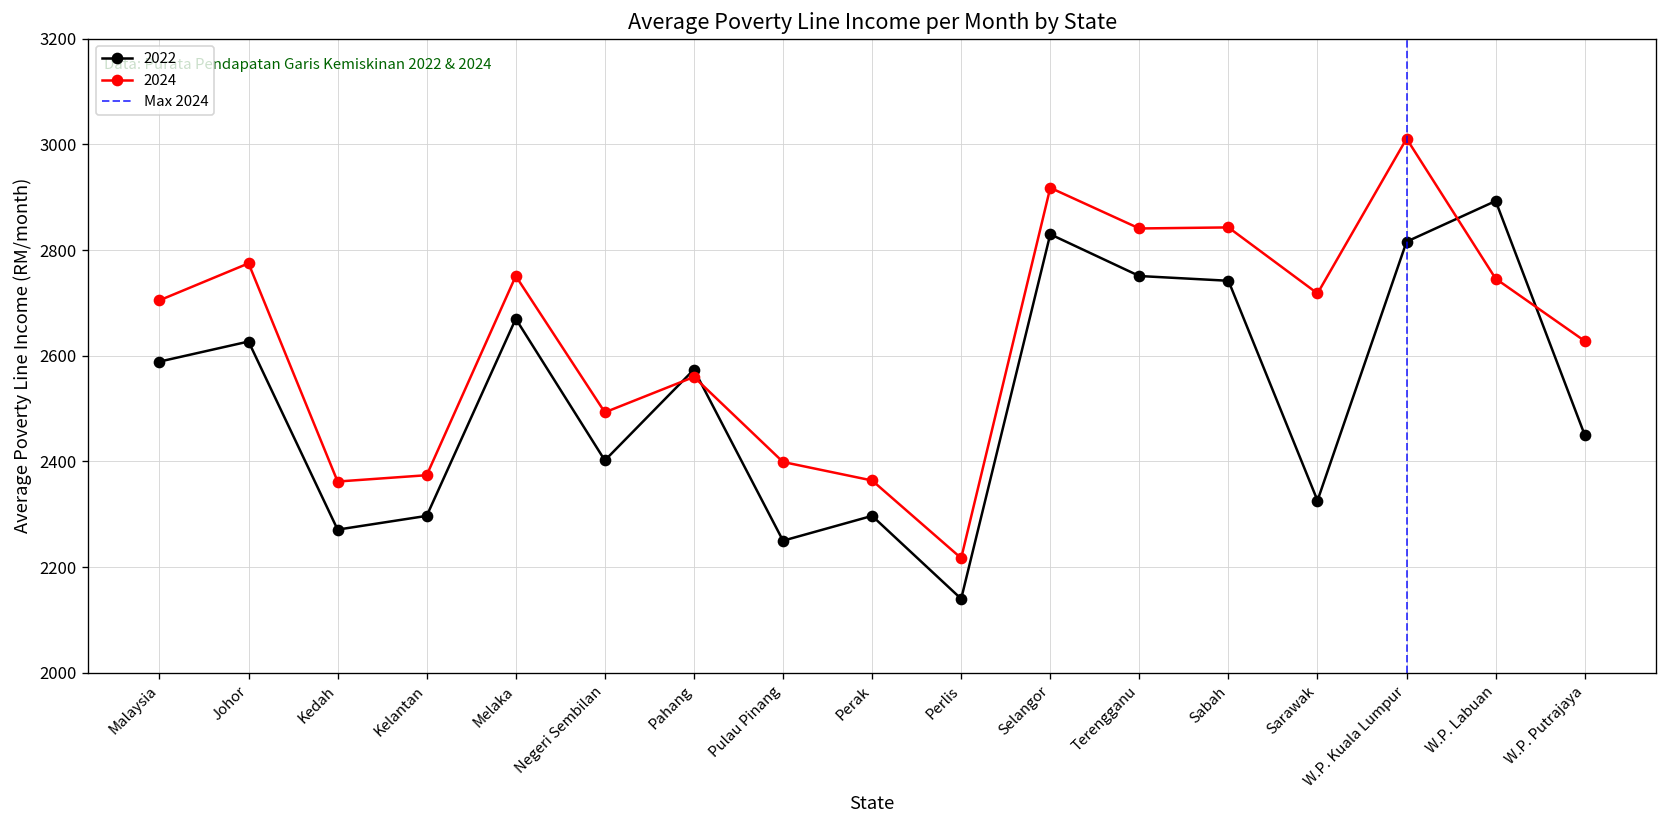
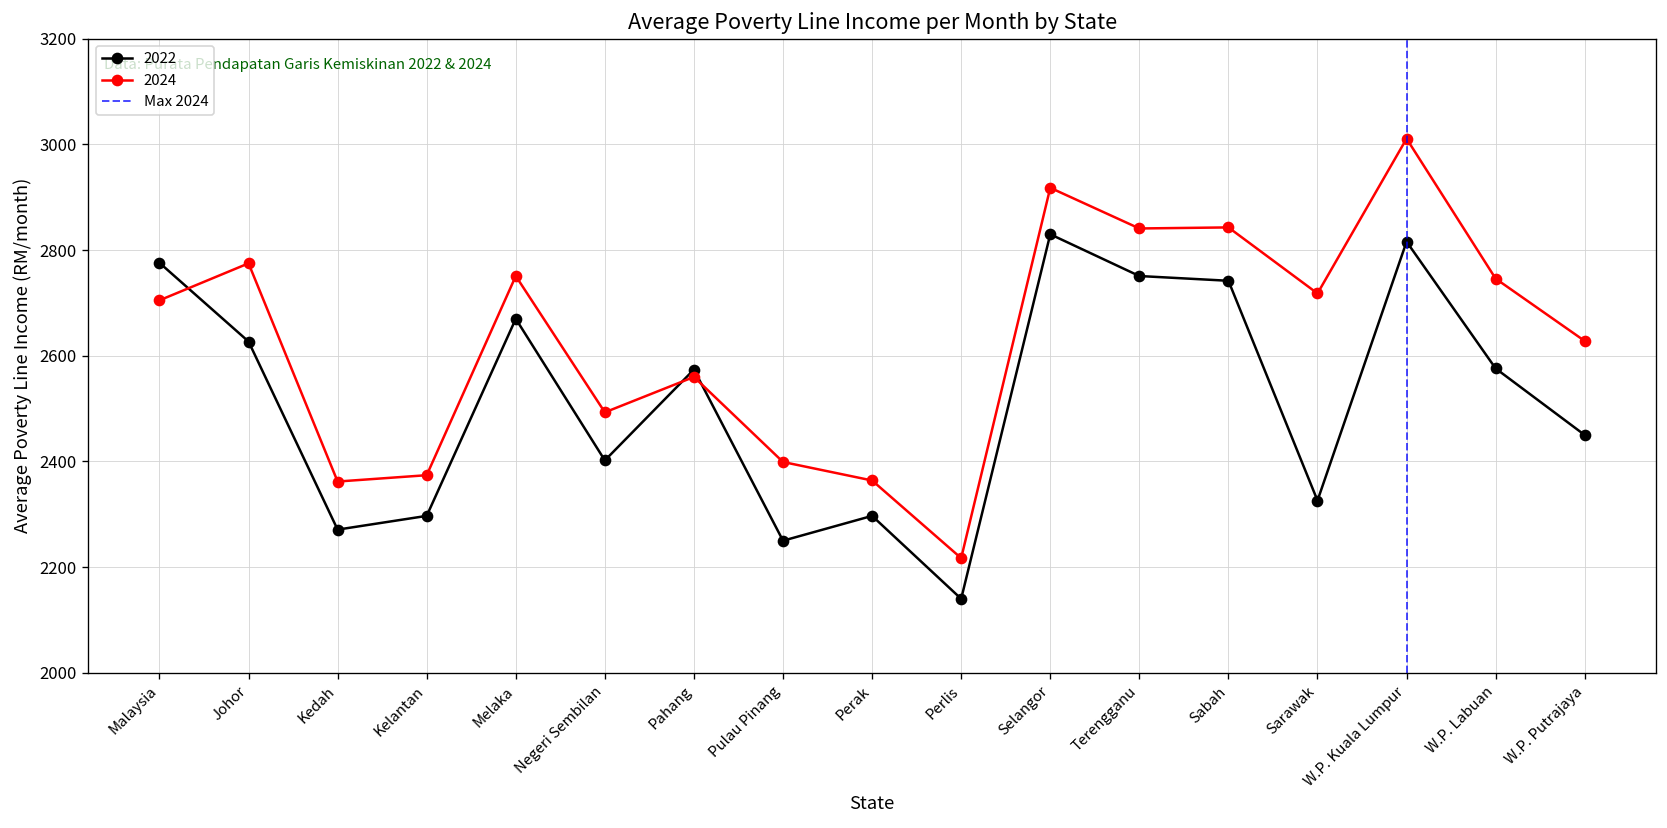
  {
    "2022": {
-     "Malaysia": 2590,
+     "Malaysia": 2780,
      "Johor": 2630,
      "Kedah": 2270,
      "Kelantan": 2300,
      "Melaka": 2670,
      "Negeri Sembilan": 2400,
      "Pahang": 2570,
      "Pulau Pinang": 2250,
      "Perak": 2300,
      "Perlis": 2140,
      "Selangor": 2830,
      "Terengganu": 2750,
      "Sabah": 2740,
      "Sarawak": 2330,
      "W.P. Kuala Lumpur": 2820,
-     "W.P. Labuan": 2890,
+     "W.P. Labuan": 2580,
      "W.P. Putrajaya": 2450
    },
    "2024": {
      "Malaysia": 2710,
      "Johor": 2780,
      "Kedah": 2360,
      "Kelantan": 2370,
      "Melaka": 2750,
      "Negeri Sembilan": 2490,
      "Pahang": 2560,
      "Pulau Pinang": 2400,
      "Perak": 2360,
      "Perlis": 2220,
      "Selangor": 2920,
      "Terengganu": 2840,
      "Sabah": 2840,
      "Sarawak": 2720,
      "W.P. Kuala Lumpur": 3010,
      "W.P. Labuan": 2750,
      "W.P. Putrajaya": 2630
    }
  }
